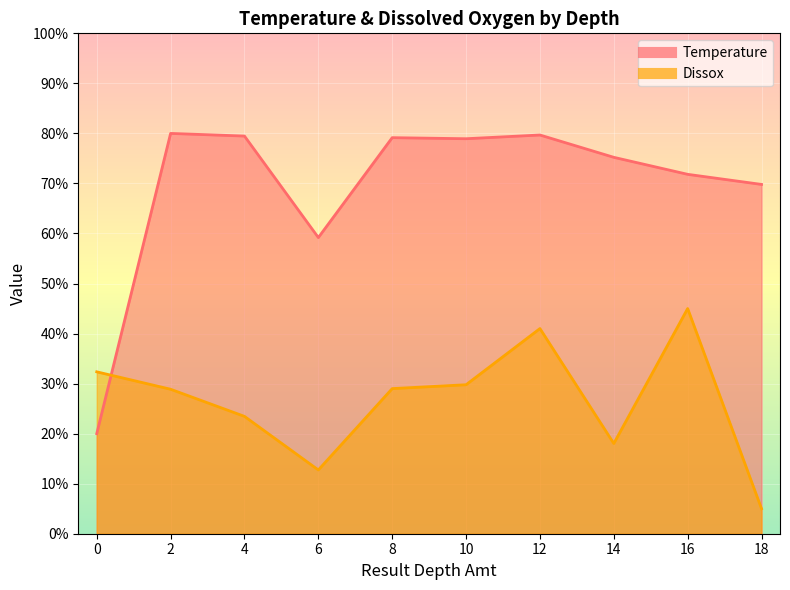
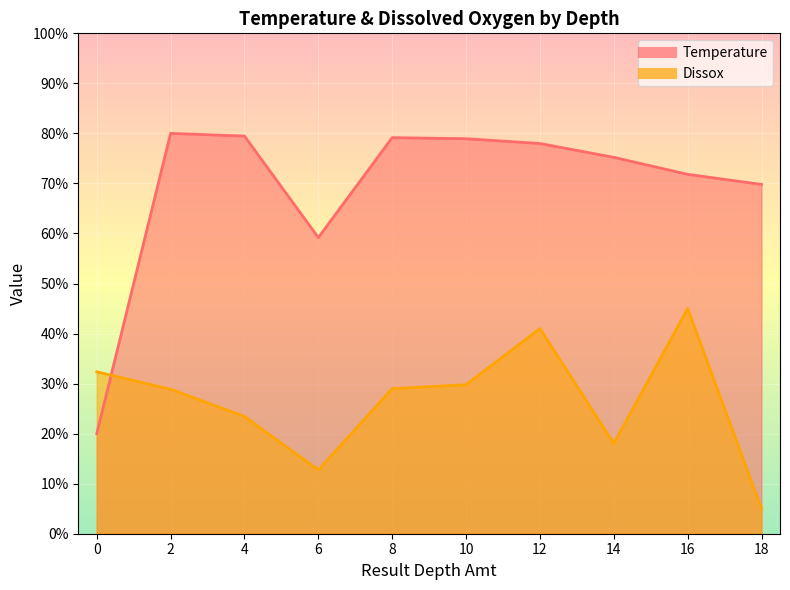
  {
    "Temperature": {
      "0": "20%",
      "2": "80%",
      "4": "79%",
      "6": "59%",
      "8": "79%",
      "10": "79%",
-     "12": "80%",
+     "12": "78%",
      "14": "75%",
      "16": "72%",
      "18": "70%"
    },
    "Dissox": {
      "0": "32%",
      "2": "29%",
      "4": "23%",
      "6": "13%",
      "8": "29%",
      "10": "30%",
      "12": "41%",
      "14": "18%",
      "16": "45%",
      "18": "5%"
    }
  }
